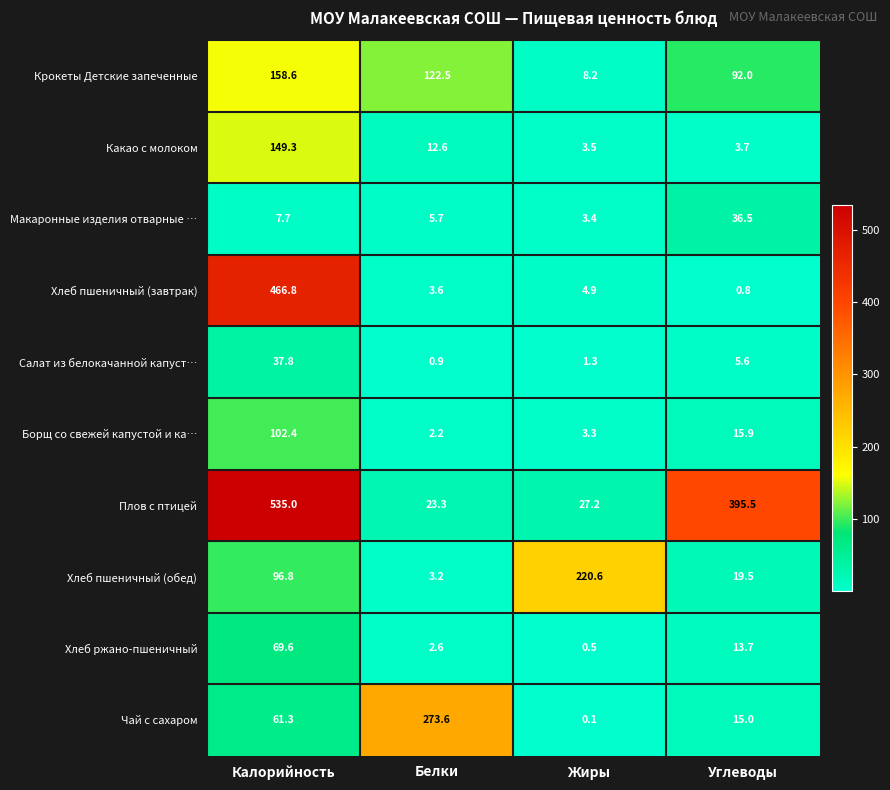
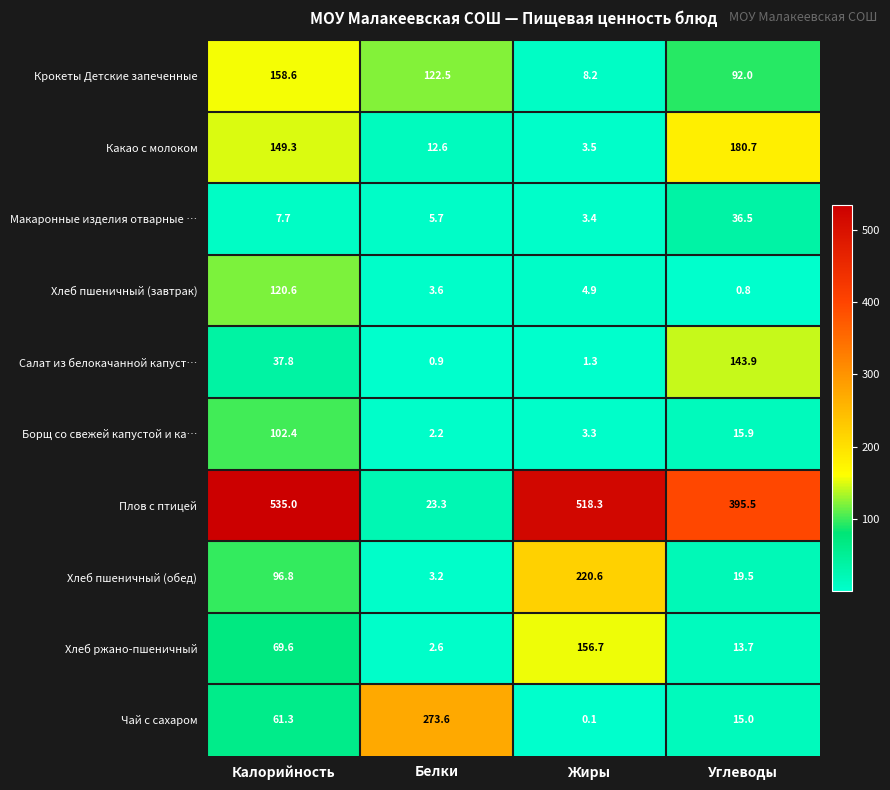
  {
    "Крокеты Детские запеченные": {
      "Калорийность": 158.6,
      "Белки": 122.5,
      "Жиры": 8.2,
      "Углеводы": 92.0
    },
    "Какао с молоком": {
      "Калорийность": 149.3,
      "Белки": 12.6,
      "Жиры": 3.5,
-     "Углеводы": 3.7
+     "Углеводы": 180.7
    },
    "Макаронные изделия отварные …": {
      "Калорийность": 7.7,
      "Белки": 5.7,
      "Жиры": 3.4,
      "Углеводы": 36.5
    },
    "Хлеб пшеничный (завтрак)": {
-     "Калорийность": 466.8,
+     "Калорийность": 120.6,
      "Белки": 3.6,
      "Жиры": 4.9,
      "Углеводы": 0.8
    },
    "Салат из белокачанной капуст…": {
      "Калорийность": 37.8,
      "Белки": 0.9,
      "Жиры": 1.3,
-     "Углеводы": 5.6
+     "Углеводы": 143.9
    },
    "Борщ со свежей капустой и ка…": {
      "Калорийность": 102.4,
      "Белки": 2.2,
      "Жиры": 3.3,
      "Углеводы": 15.9
    },
    "Плов с птицей": {
      "Калорийность": 535.0,
      "Белки": 23.3,
-     "Жиры": 27.2,
+     "Жиры": 518.3,
      "Углеводы": 395.5
    },
    "Хлеб пшеничный (обед)": {
      "Калорийность": 96.8,
      "Белки": 3.2,
      "Жиры": 220.6,
      "Углеводы": 19.5
    },
    "Хлеб ржано-пшеничный": {
      "Калорийность": 69.6,
      "Белки": 2.6,
-     "Жиры": 0.5,
+     "Жиры": 156.7,
      "Углеводы": 13.7
    },
    "Чай с сахаром": {
      "Калорийность": 61.3,
      "Белки": 273.6,
      "Жиры": 0.1,
      "Углеводы": 15.0
    }
  }
